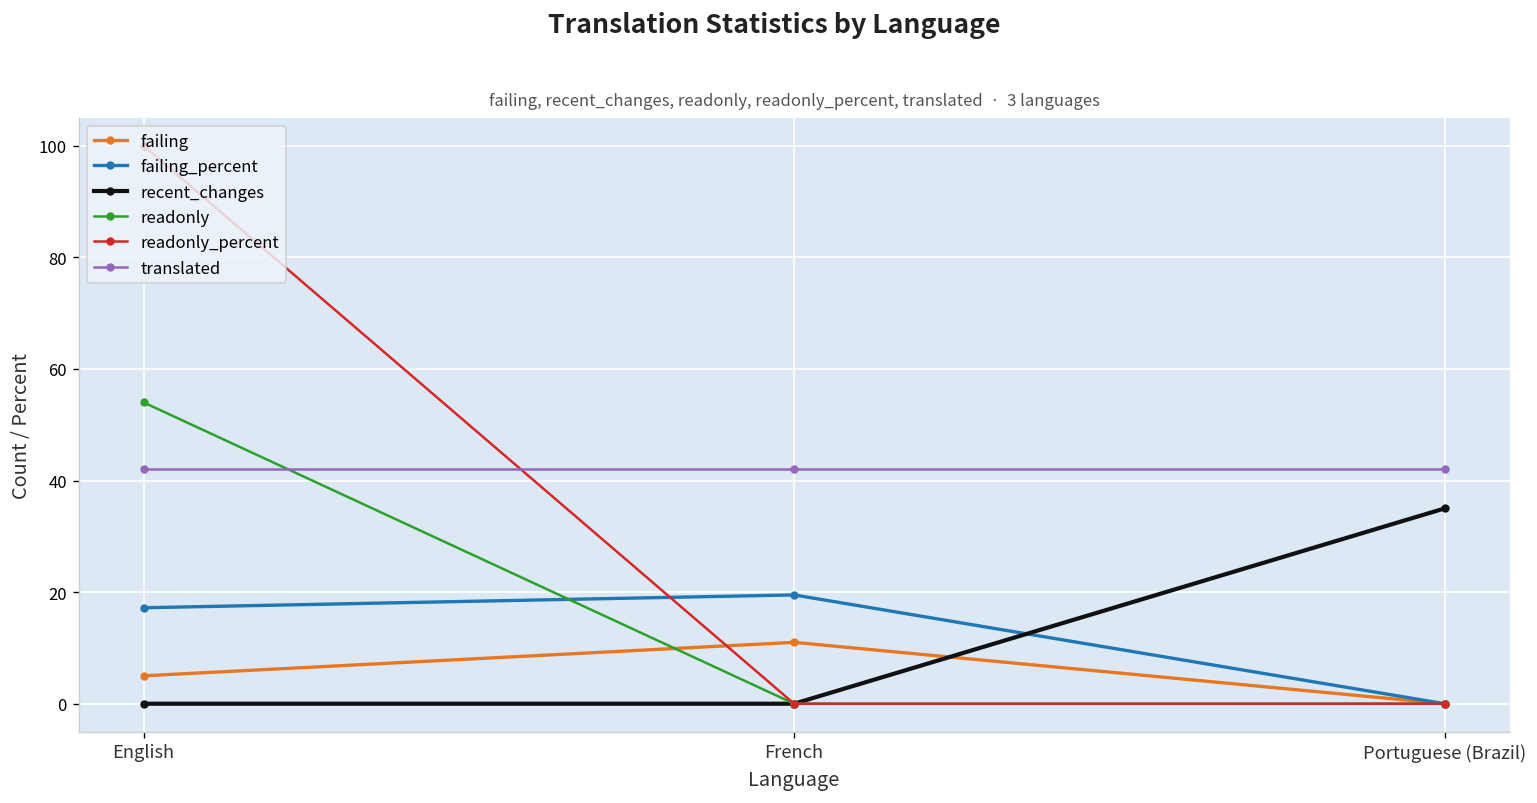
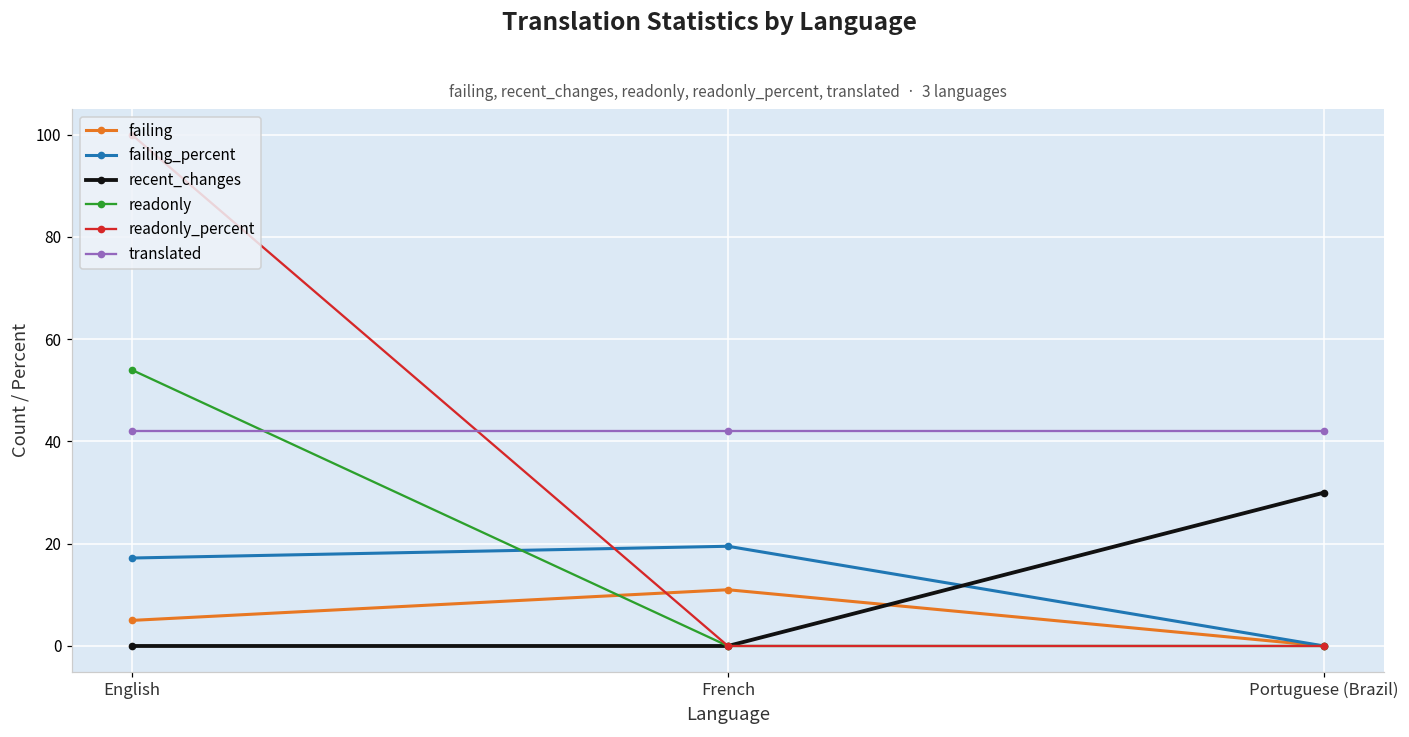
  {
    "failing": {
      "English": 5,
      "French": 11
    },
    "failing_percent": {
      "English": 17,
      "French": 20
    },
    "recent_changes": {
      "English": 0,
-     "Portuguese (Brazil)": 35
+     "Portuguese (Brazil)": 30
    },
    "readonly": {
      "English": 54
    },
    "translated": {
      "English": 42,
      "French": 42,
      "Portuguese (Brazil)": 42
    }
  }
